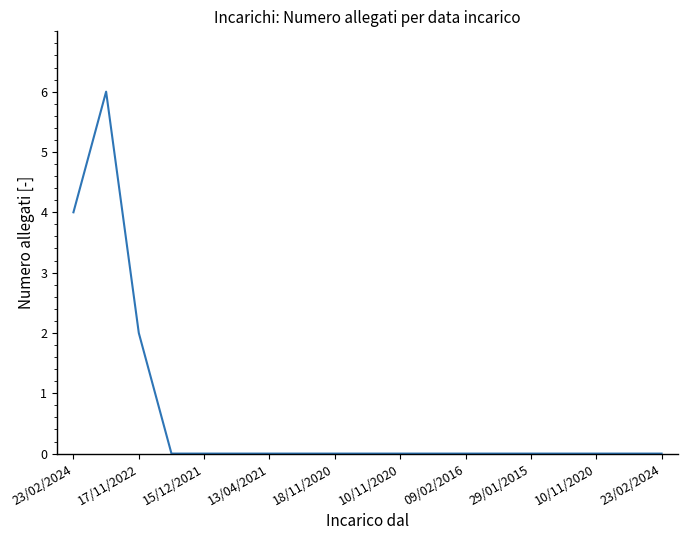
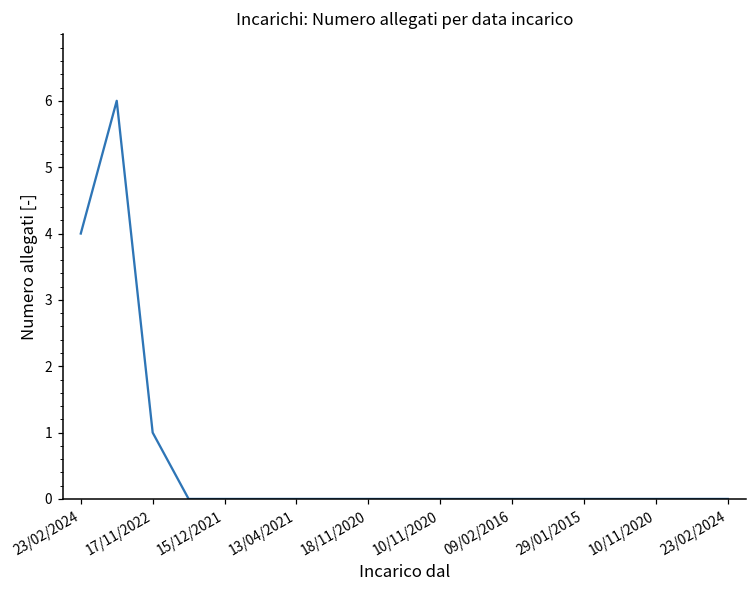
  {
-   "17/11/2022": 2,
+   "17/11/2022": 1,
    "18/11/2020": 0,
    "09/02/2016": 0,
    "29/01/2015": 0
  }
